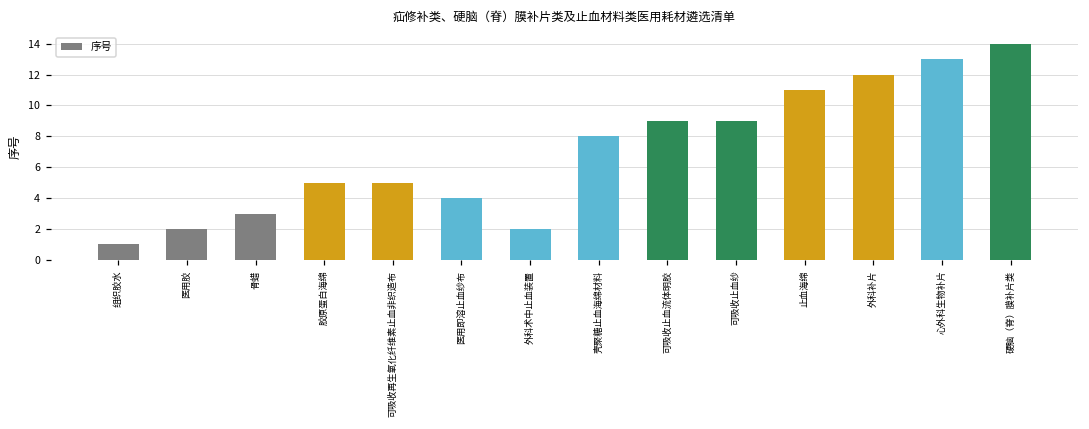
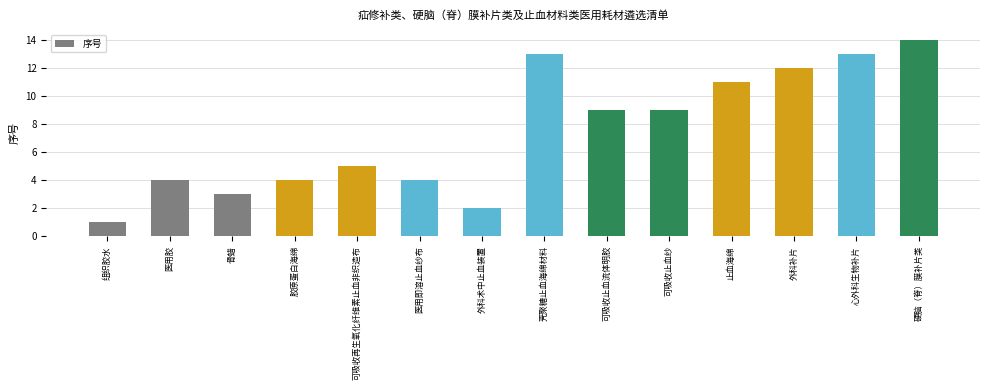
  {
    "组织胶水": 1,
-   "医用胶": 2,
+   "医用胶": 4,
    "骨蜡": 3,
-   "胶原蛋白海绵": 5,
+   "胶原蛋白海绵": 4,
    "可吸收再生氧化纤维素止血非织造布": 5,
    "医用即溶止血纱布": 4,
    "外科术中止血装置": 2,
-   "壳聚糖止血海绵材料": 8,
+   "壳聚糖止血海绵材料": 13,
    "可吸收止血流体明胶": 9,
    "可吸收止血纱": 9,
    "止血海绵": 11,
    "外科补片": 12,
    "心外科生物补片": 13,
    "硬脑（脊）膜补片类": 14
  }
